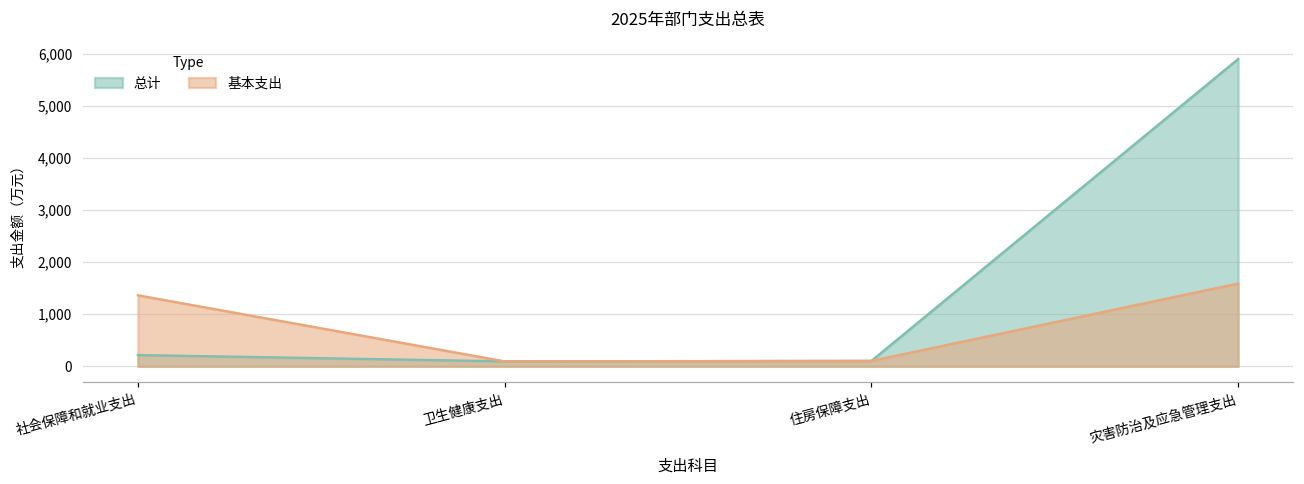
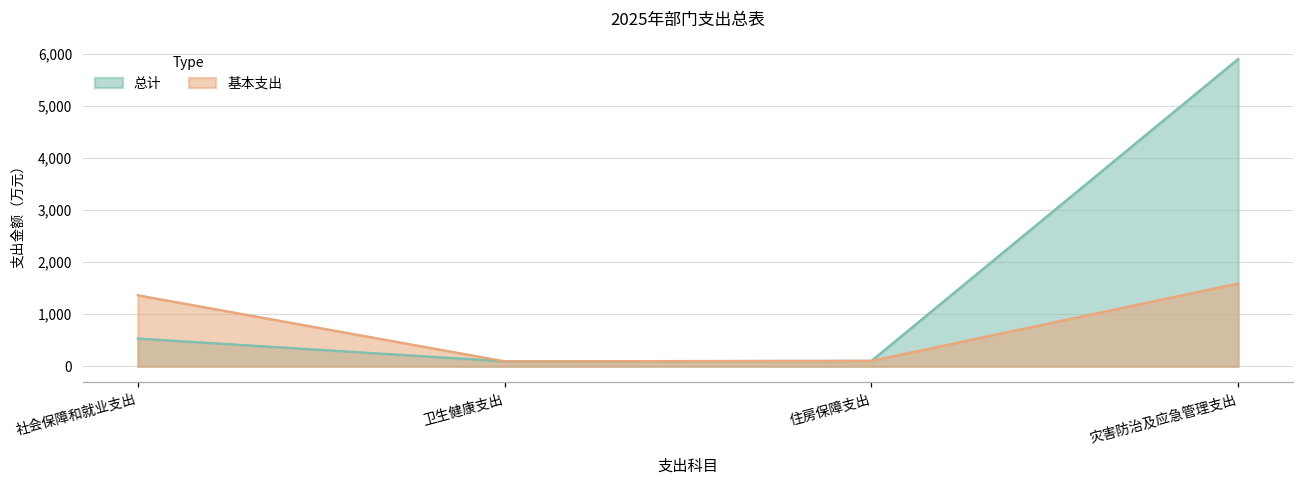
  {
    "总计": {
-     "社会保障和就业支出": "200",
+     "社会保障和就业支出": "500",
      "灾害防治及应急管理支出": "5,900"
    },
    "基本支出": {
      "社会保障和就业支出": "1,400",
      "灾害防治及应急管理支出": "1,600"
    }
  }
